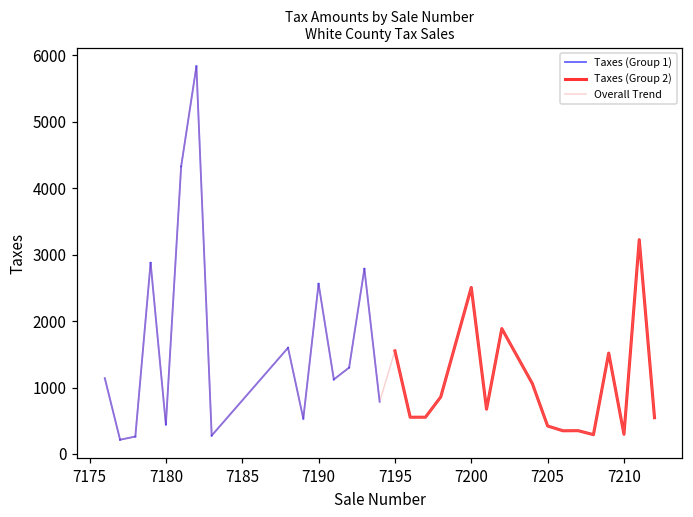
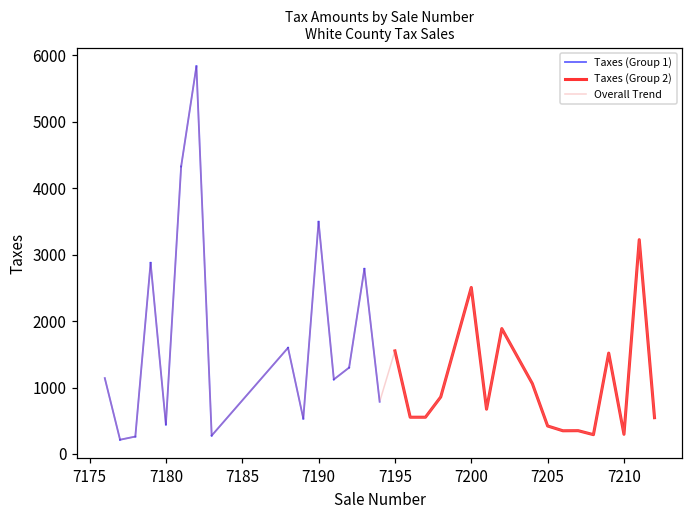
  {
    "Overall Trend": {
-     "7190": 2600
+     "7190": 3500
    }
  }
